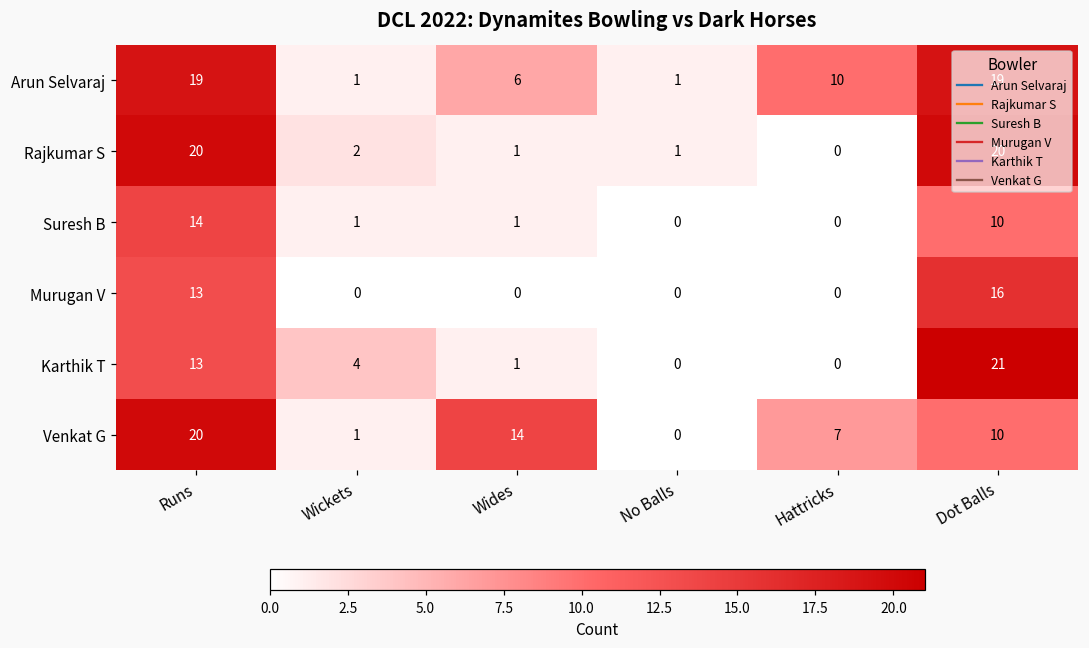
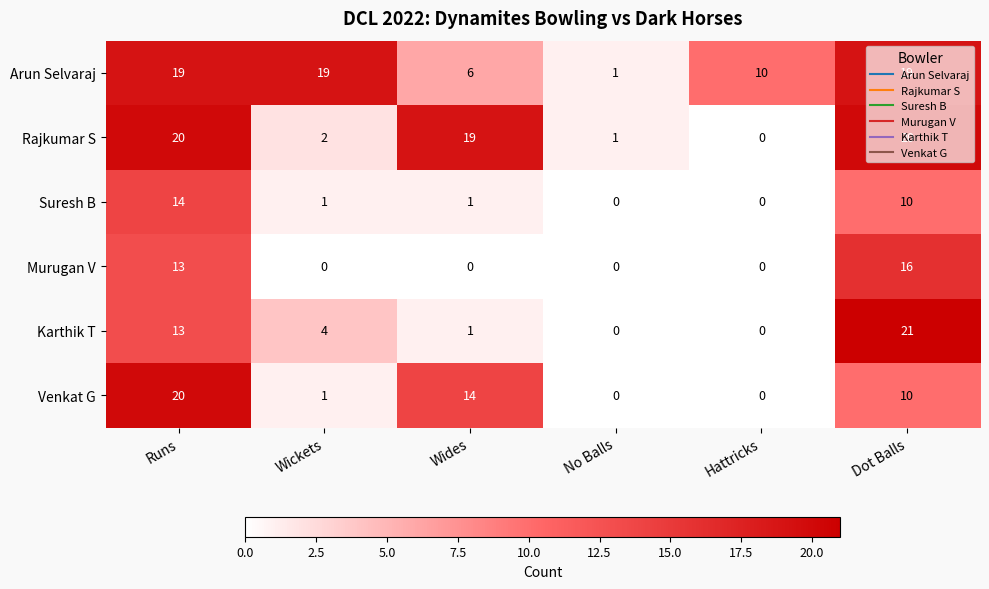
  {
    "Arun Selvaraj": {
      "Runs": 19,
-     "Wickets": 1,
+     "Wickets": 19,
      "Wides": 6,
      "No Balls": 1,
      "Hattricks": 10
    },
    "Rajkumar S": {
      "Runs": 20,
      "Wickets": 2,
-     "Wides": 1,
+     "Wides": 19,
      "No Balls": 1,
      "Hattricks": 0
    },
    "Suresh B": {
      "Runs": 14,
      "Wickets": 1,
      "Wides": 1,
      "No Balls": 0,
      "Hattricks": 0,
      "Dot Balls": 10
    },
    "Murugan V": {
      "Runs": 13,
      "Wickets": 0,
      "Wides": 0,
      "No Balls": 0,
      "Hattricks": 0,
      "Dot Balls": 16
    },
    "Karthik T": {
      "Runs": 13,
      "Wickets": 4,
      "Wides": 1,
      "No Balls": 0,
      "Hattricks": 0,
      "Dot Balls": 21
    },
    "Venkat G": {
      "Runs": 20,
      "Wickets": 1,
      "Wides": 14,
      "No Balls": 0,
-     "Hattricks": 7,
+     "Hattricks": 0,
      "Dot Balls": 10
    }
  }
